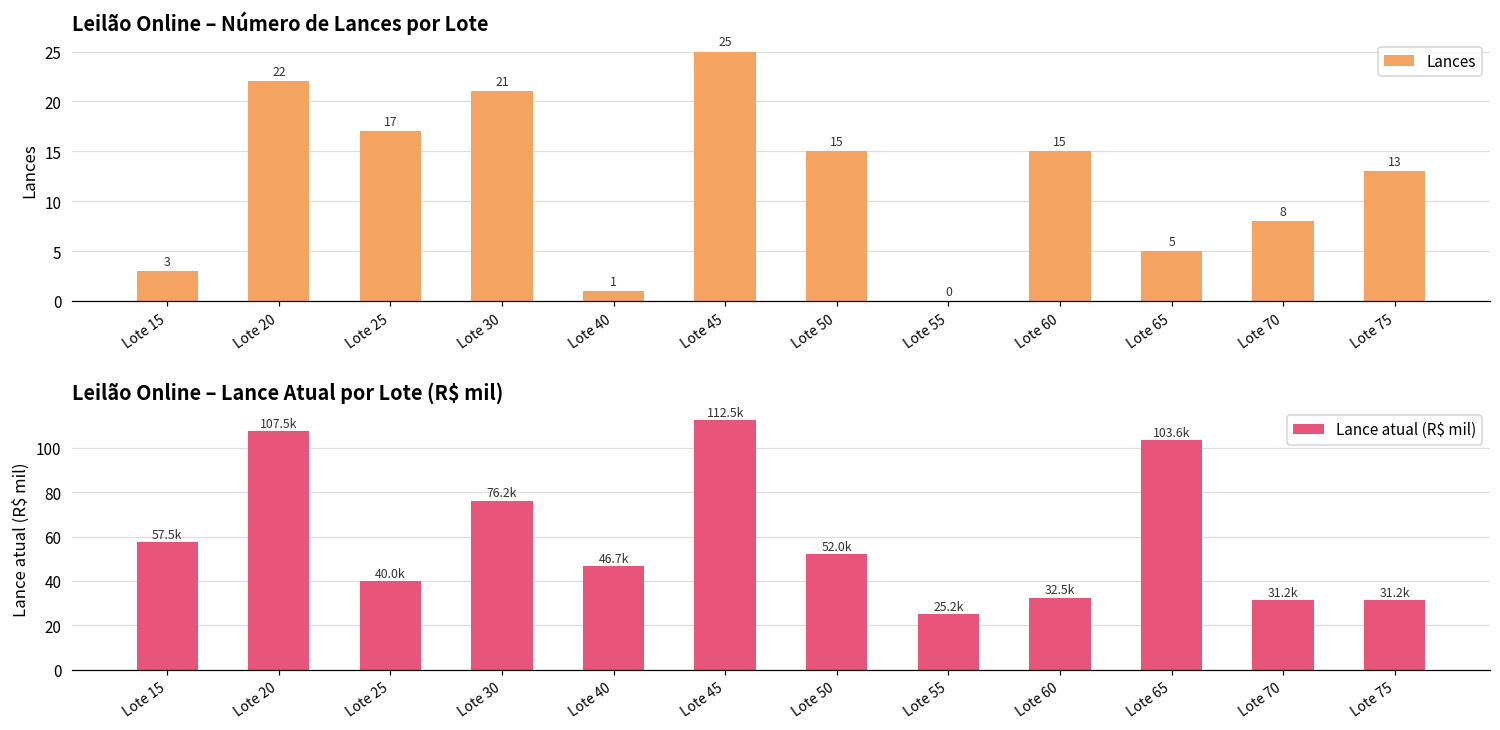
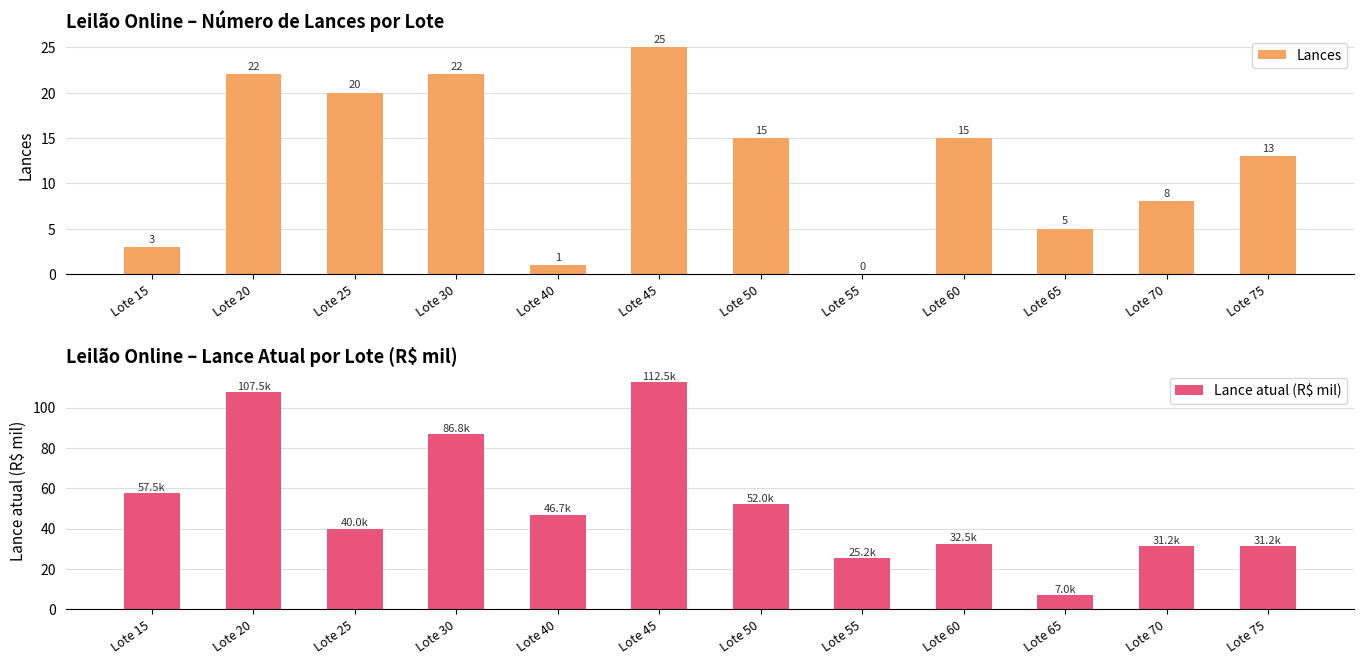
  {
    "Leilão Online – Número de Lances por Lote": {
      "Lote 15": "3",
      "Lote 20": "22",
-     "Lote 25": "17",
-     "Lote 30": "21",
+     "Lote 25": "20",
+     "Lote 30": "22",
      "Lote 40": "1",
      "Lote 45": "25",
      "Lote 50": "15",
      "Lote 55": "0",
      "Lote 60": "15",
      "Lote 65": "5",
      "Lote 70": "8",
      "Lote 75": "13"
    },
    "Leilão Online – Lance Atual por Lote (R$ mil)": {
      "Lote 15": "57.5k",
      "Lote 20": "107.5k",
      "Lote 25": "40.0k",
-     "Lote 30": "76.2k",
+     "Lote 30": "86.8k",
      "Lote 40": "46.7k",
      "Lote 45": "112.5k",
      "Lote 50": "52.0k",
      "Lote 55": "25.2k",
      "Lote 60": "32.5k",
-     "Lote 65": "103.6k",
+     "Lote 65": "7.0k",
      "Lote 70": "31.2k",
      "Lote 75": "31.2k"
    }
  }
